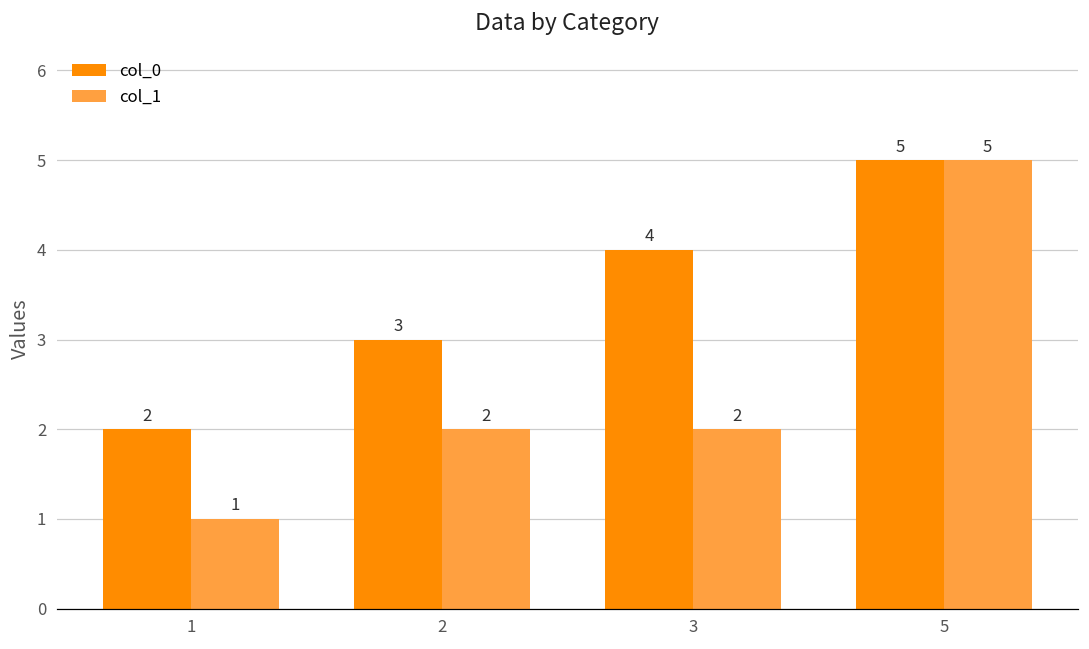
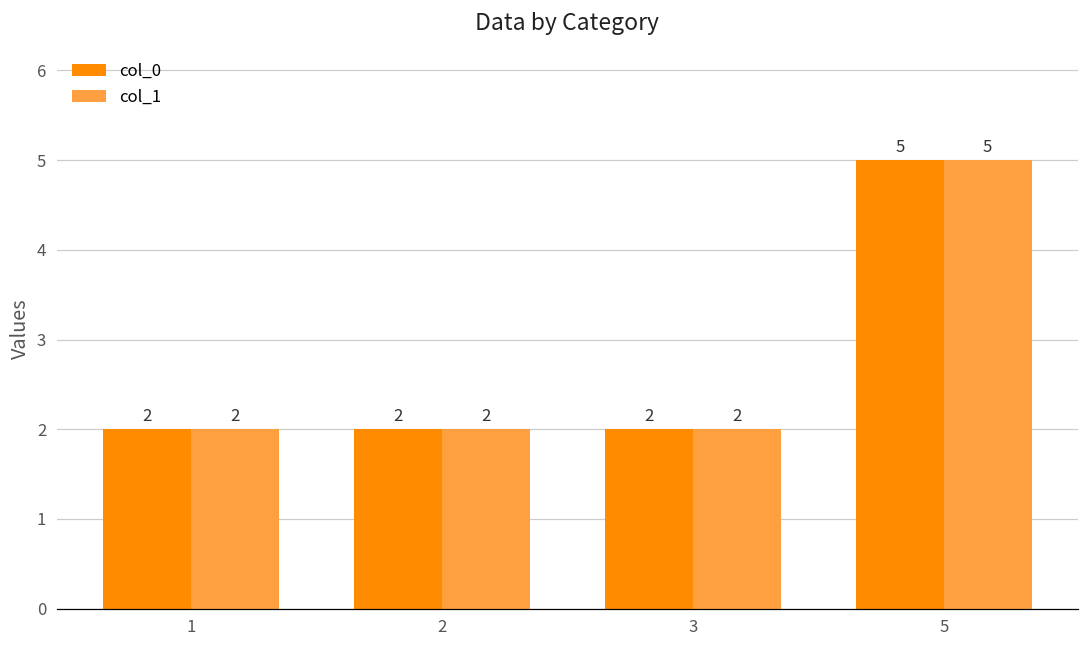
  {
    "col_0": {
      "1": 2,
-     "2": 3,
-     "3": 4,
+     "2": 2,
+     "3": 2,
      "5": 5
    },
    "col_1": {
-     "1": 1,
+     "1": 2,
      "2": 2,
      "3": 2,
      "5": 5
    }
  }
